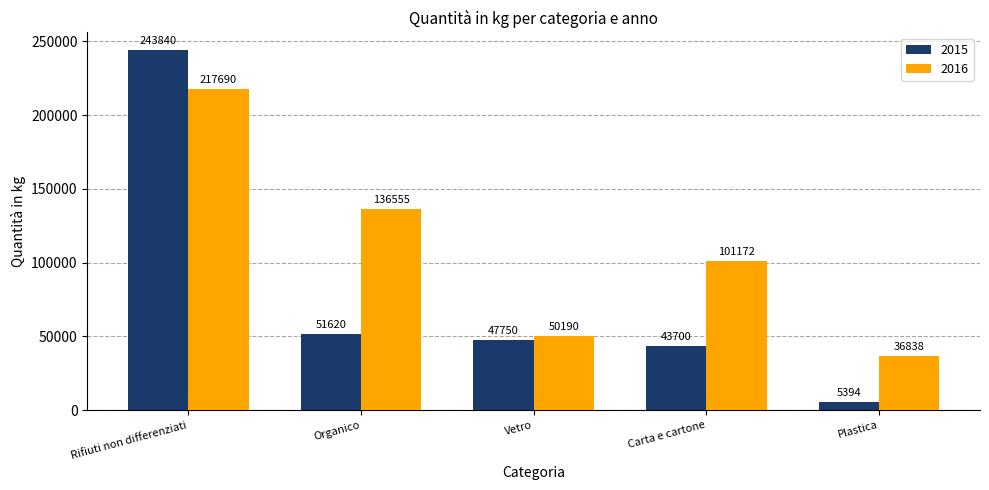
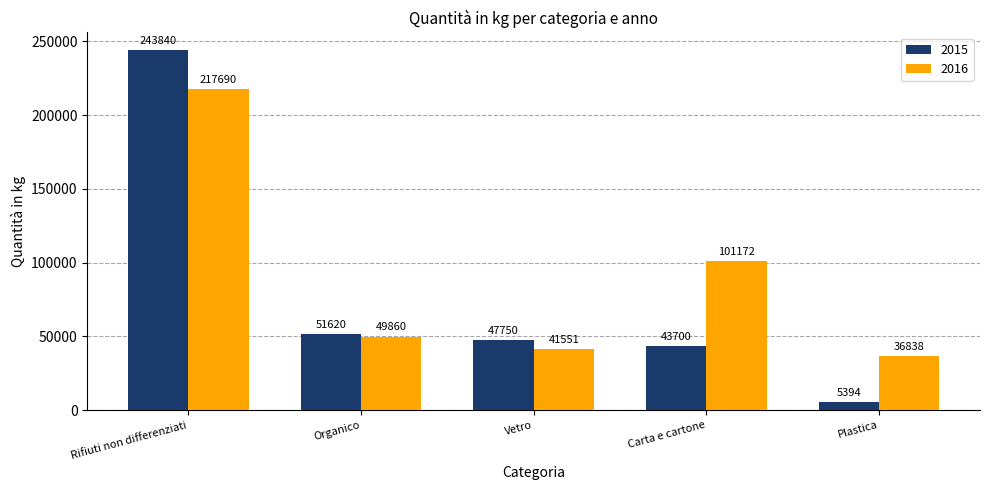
  {
    "2015": {
      "Rifiuti non differenziati": 243840,
      "Organico": 51620,
      "Vetro": 47750,
      "Carta e cartone": 43700,
      "Plastica": 5394
    },
    "2016": {
      "Rifiuti non differenziati": 217690,
-     "Organico": 136555,
-     "Vetro": 50190,
+     "Organico": 49860,
+     "Vetro": 41551,
      "Carta e cartone": 101172,
      "Plastica": 36838
    }
  }
